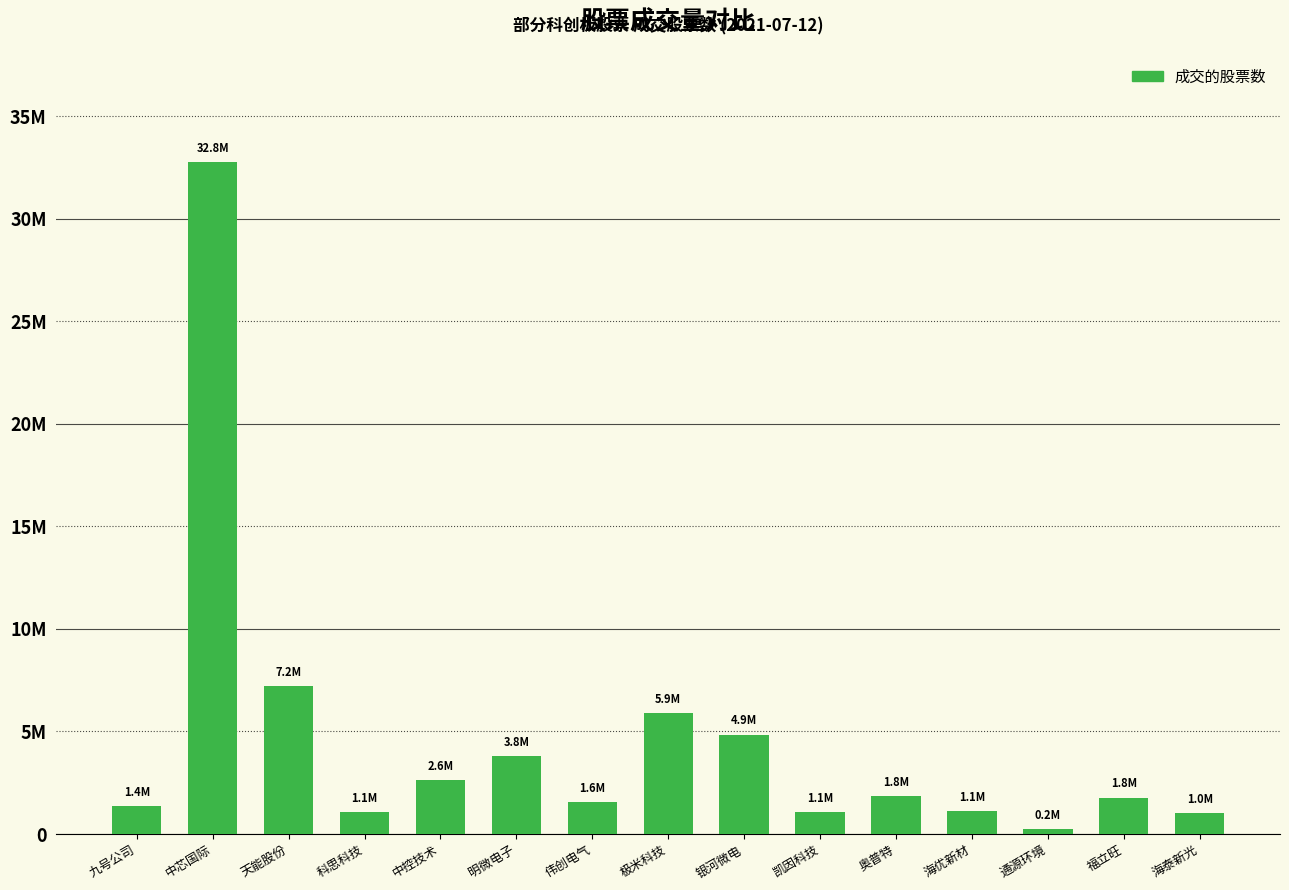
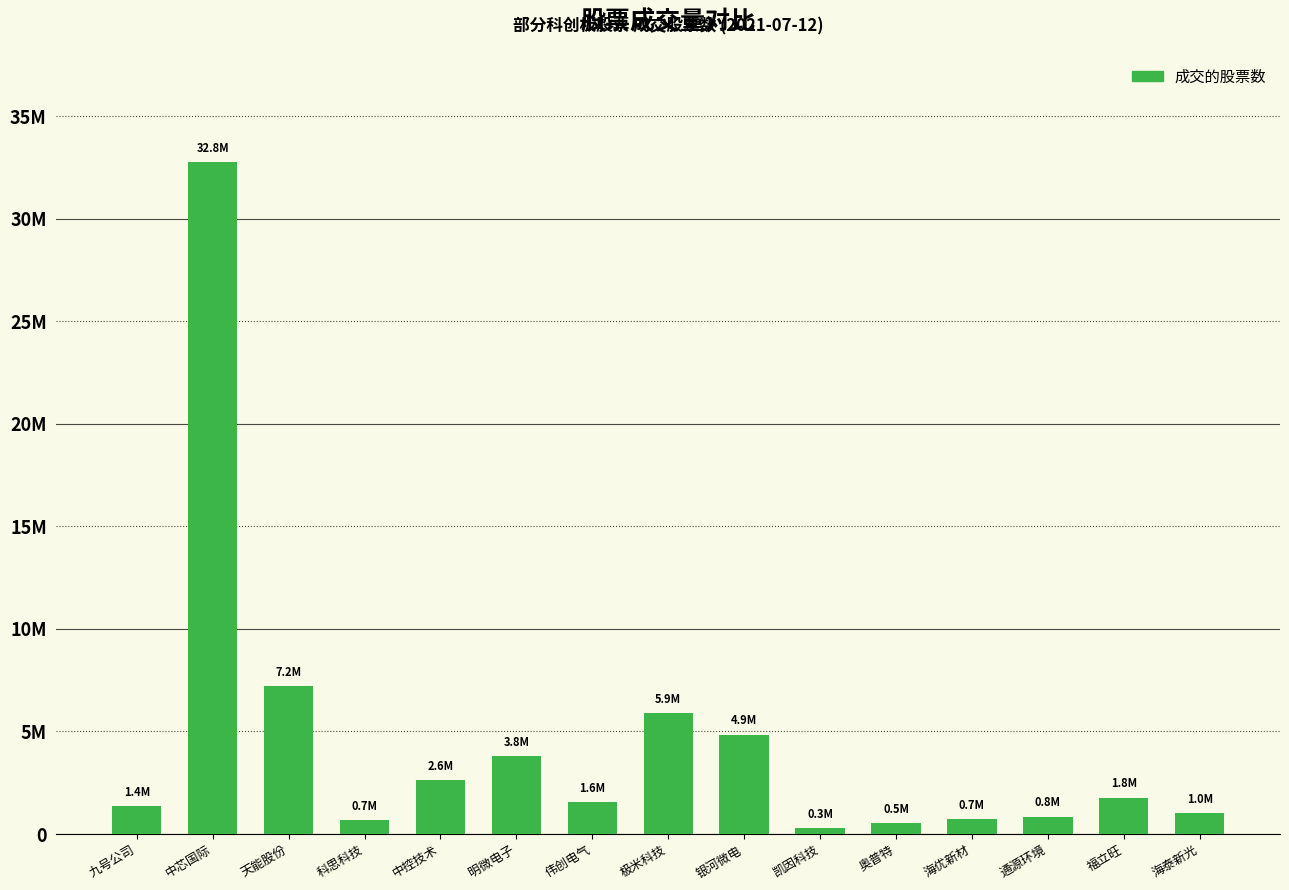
  {
    "九号公司": "1.4M",
    "中芯国际": "32.8M",
    "天能股份": "7.2M",
-   "科思科技": "1.1M",
+   "科思科技": "0.7M",
    "中控技术": "2.6M",
    "明微电子": "3.8M",
    "伟创电气": "1.6M",
    "极米科技": "5.9M",
    "银河微电": "4.9M",
-   "凯因科技": "1.1M",
-   "奥普特": "1.8M",
-   "海优新材": "1.1M",
-   "通源环境": "0.2M",
+   "凯因科技": "0.3M",
+   "奥普特": "0.5M",
+   "海优新材": "0.7M",
+   "通源环境": "0.8M",
    "福立旺": "1.8M",
    "海泰新光": "1.0M"
  }
